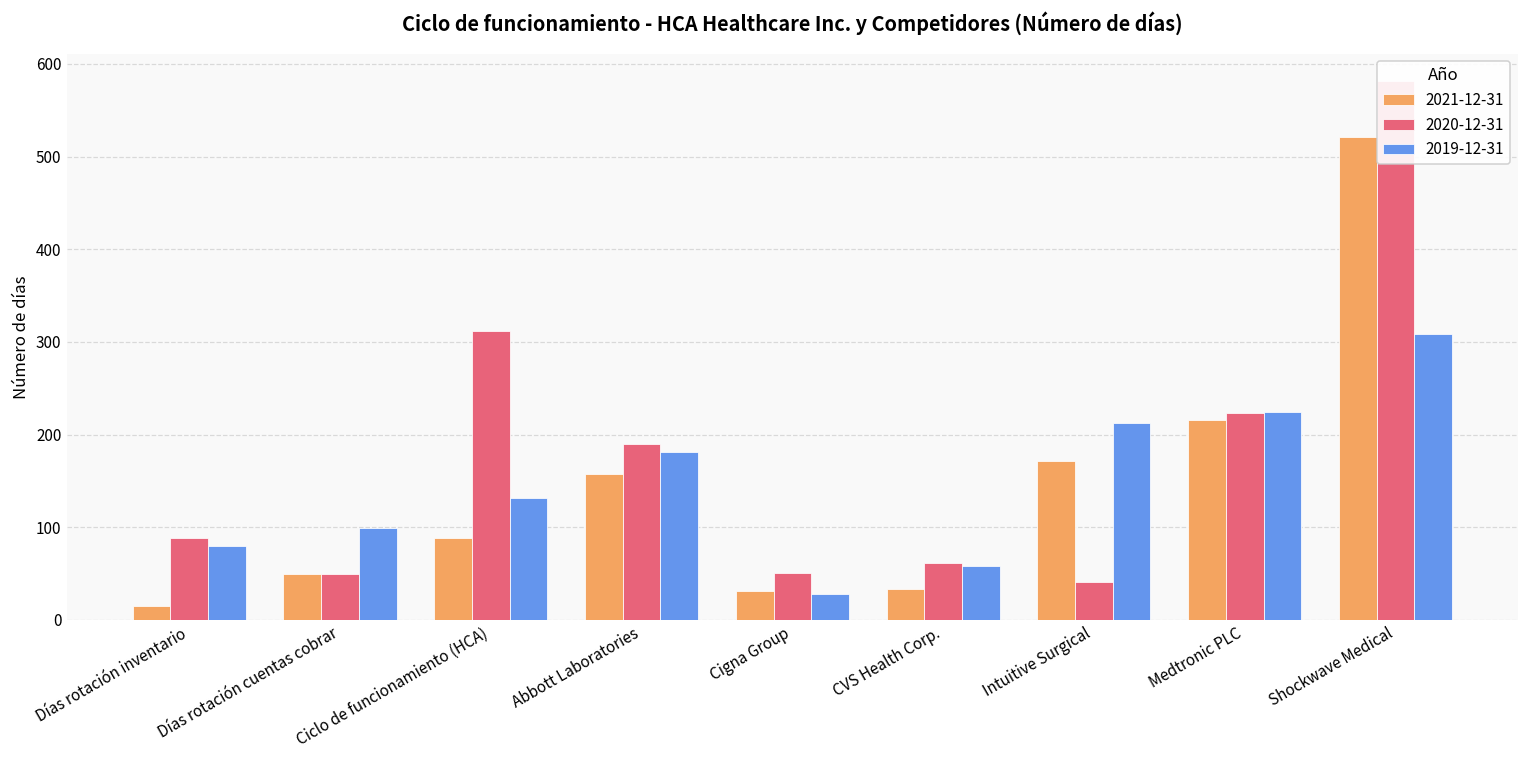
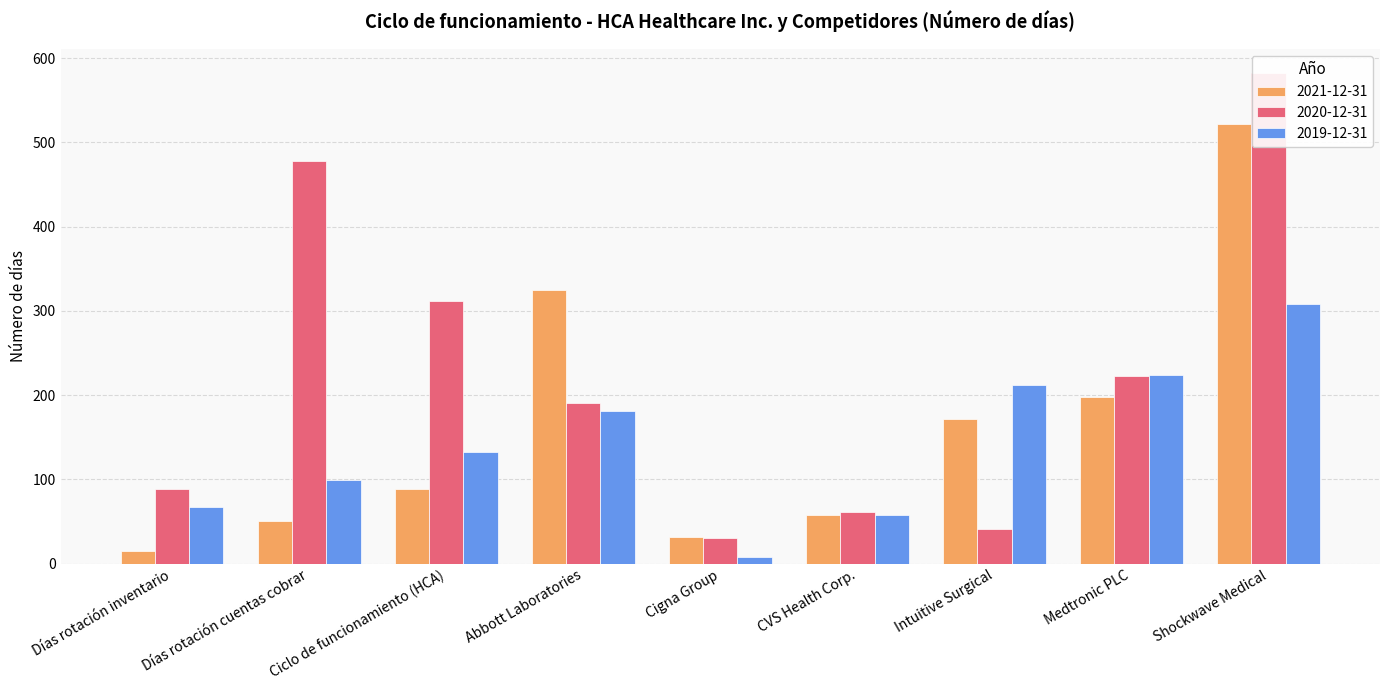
  {
    "2021-12-31": {
      "Días rotación inventario": 20,
      "Días rotación cuentas cobrar": 50,
      "Ciclo de funcionamiento (HCA)": 90,
-     "Abbott Laboratories": 160,
+     "Abbott Laboratories": 330,
      "Cigna Group": 30,
-     "CVS Health Corp.": 30,
+     "CVS Health Corp.": 60,
      "Intuitive Surgical": 170,
-     "Medtronic PLC": 220,
+     "Medtronic PLC": 200,
      "Shockwave Medical": 520
    },
    "2020-12-31": {
      "Días rotación inventario": 90,
-     "Días rotación cuentas cobrar": 50,
+     "Días rotación cuentas cobrar": 480,
      "Ciclo de funcionamiento (HCA)": 310,
      "Abbott Laboratories": 190,
-     "Cigna Group": 50,
+     "Cigna Group": 30,
      "CVS Health Corp.": 60,
      "Intuitive Surgical": 40,
      "Medtronic PLC": 220
    },
    "2019-12-31": {
-     "Días rotación inventario": 80,
+     "Días rotación inventario": 70,
      "Días rotación cuentas cobrar": 100,
      "Ciclo de funcionamiento (HCA)": 130,
      "Abbott Laboratories": 180,
-     "Cigna Group": 30,
+     "Cigna Group": 10,
      "CVS Health Corp.": 60,
      "Intuitive Surgical": 210,
      "Medtronic PLC": 220,
      "Shockwave Medical": 310
    }
  }
